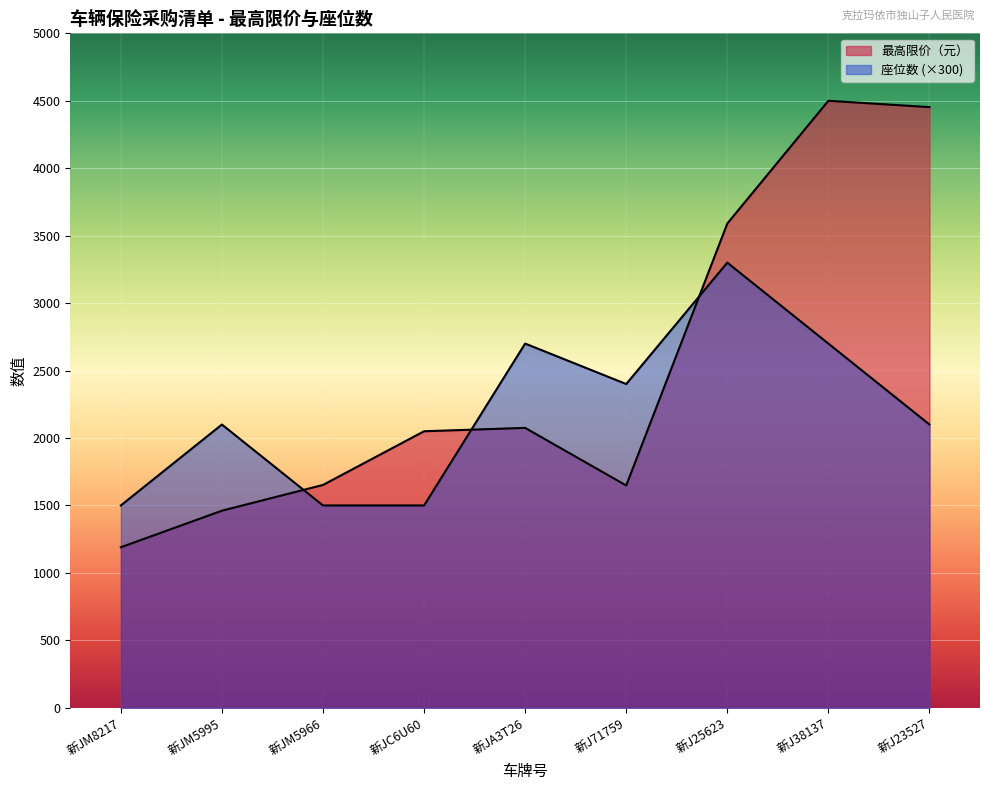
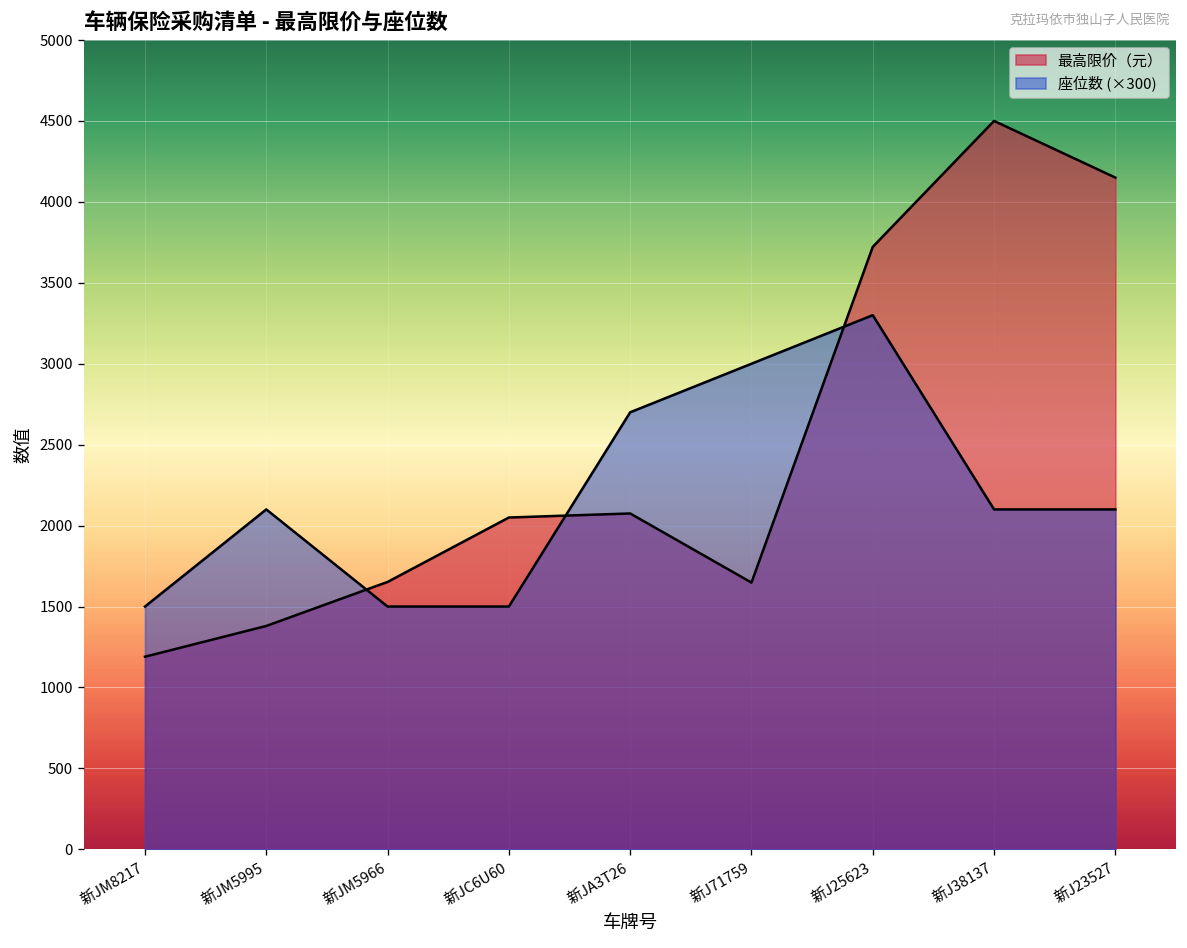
  {
    "最高限价（元）": {
      "新JM8217": 1190,
-     "新JM5995": 1460,
+     "新JM5995": 1380,
      "新JM5966": 1650,
      "新JC6U60": 2050,
      "新JA3T26": 2080,
      "新J71759": 1650,
-     "新J25623": 3590,
+     "新J25623": 3720,
      "新J38137": 4500,
-     "新J23527": 4450
+     "新J23527": 4150
    },
    "座位数 (×300)": {
      "新JM8217": 1500,
      "新JM5995": 2100,
      "新JM5966": 1500,
      "新JC6U60": 1500,
      "新JA3T26": 2700,
-     "新J71759": 2400,
+     "新J71759": 3000,
      "新J25623": 3300,
-     "新J38137": 2700,
+     "新J38137": 2100,
      "新J23527": 2100
    }
  }
